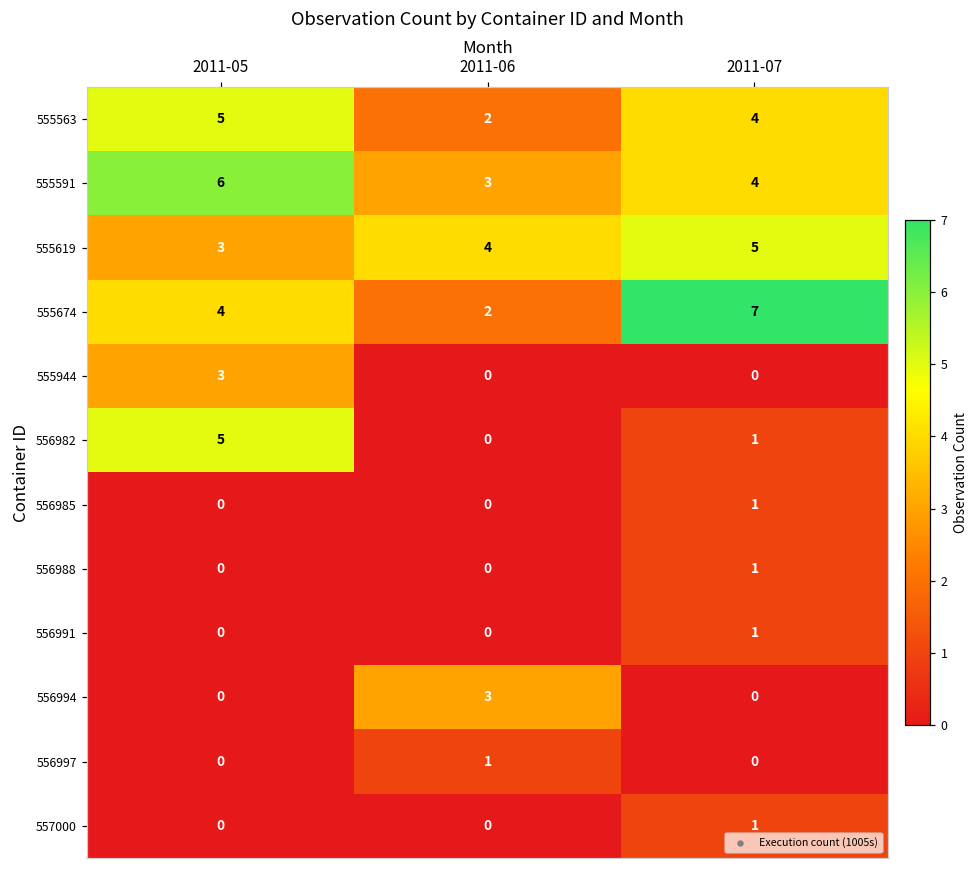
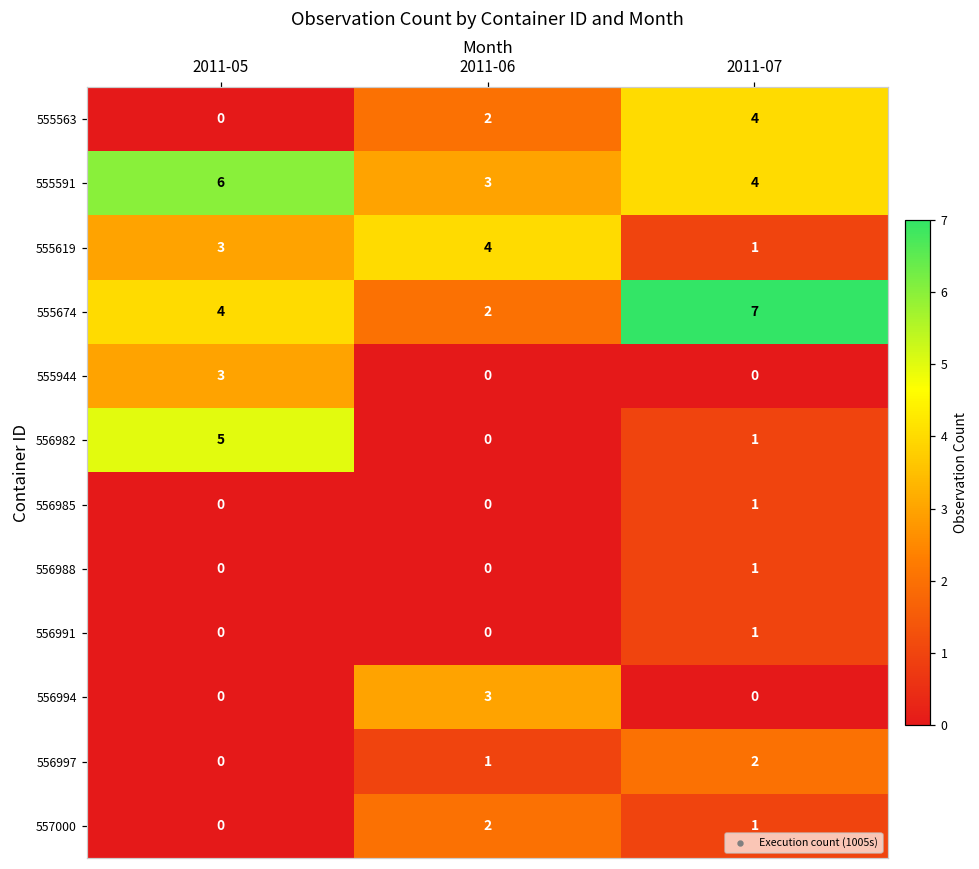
  {
    "555563": {
-     "2011-05": 5,
+     "2011-05": 0,
      "2011-06": 2,
      "2011-07": 4
    },
    "555591": {
      "2011-05": 6,
      "2011-06": 3,
      "2011-07": 4
    },
    "555619": {
      "2011-05": 3,
      "2011-06": 4,
-     "2011-07": 5
+     "2011-07": 1
    },
    "555674": {
      "2011-05": 4,
      "2011-06": 2,
      "2011-07": 7
    },
    "555944": {
      "2011-05": 3,
      "2011-06": 0,
      "2011-07": 0
    },
    "556982": {
      "2011-05": 5,
      "2011-06": 0,
      "2011-07": 1
    },
    "556985": {
      "2011-05": 0,
      "2011-06": 0,
      "2011-07": 1
    },
    "556988": {
      "2011-05": 0,
      "2011-06": 0,
      "2011-07": 1
    },
    "556991": {
      "2011-05": 0,
      "2011-06": 0,
      "2011-07": 1
    },
    "556994": {
      "2011-05": 0,
      "2011-06": 3,
      "2011-07": 0
    },
    "556997": {
      "2011-05": 0,
      "2011-06": 1,
-     "2011-07": 0
+     "2011-07": 2
    },
    "557000": {
      "2011-05": 0,
-     "2011-06": 0
+     "2011-06": 2
    }
  }
